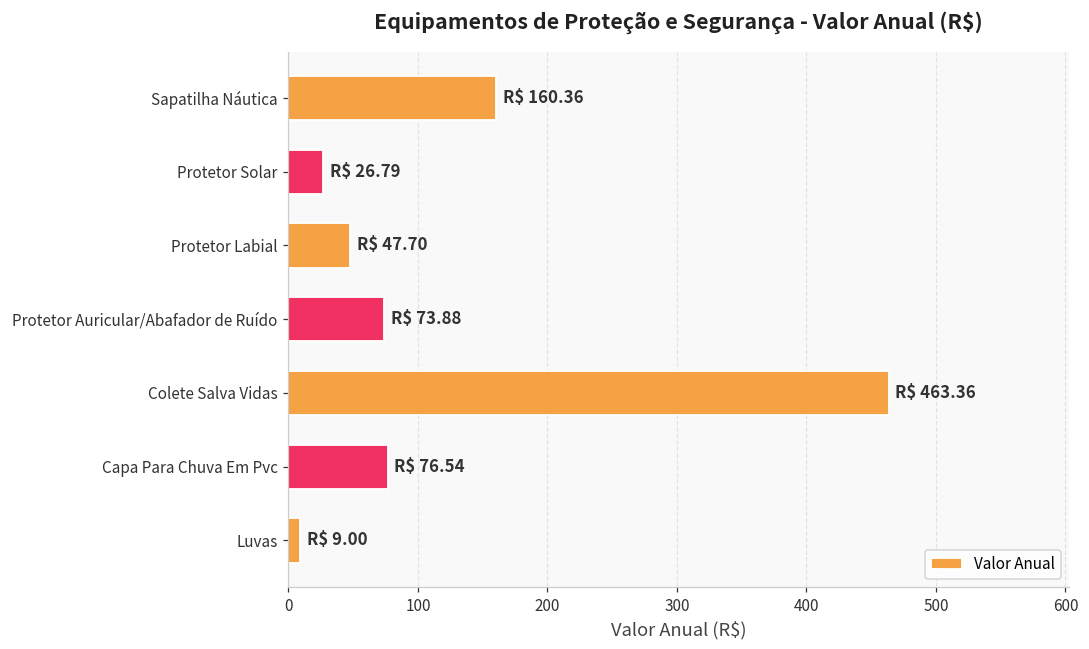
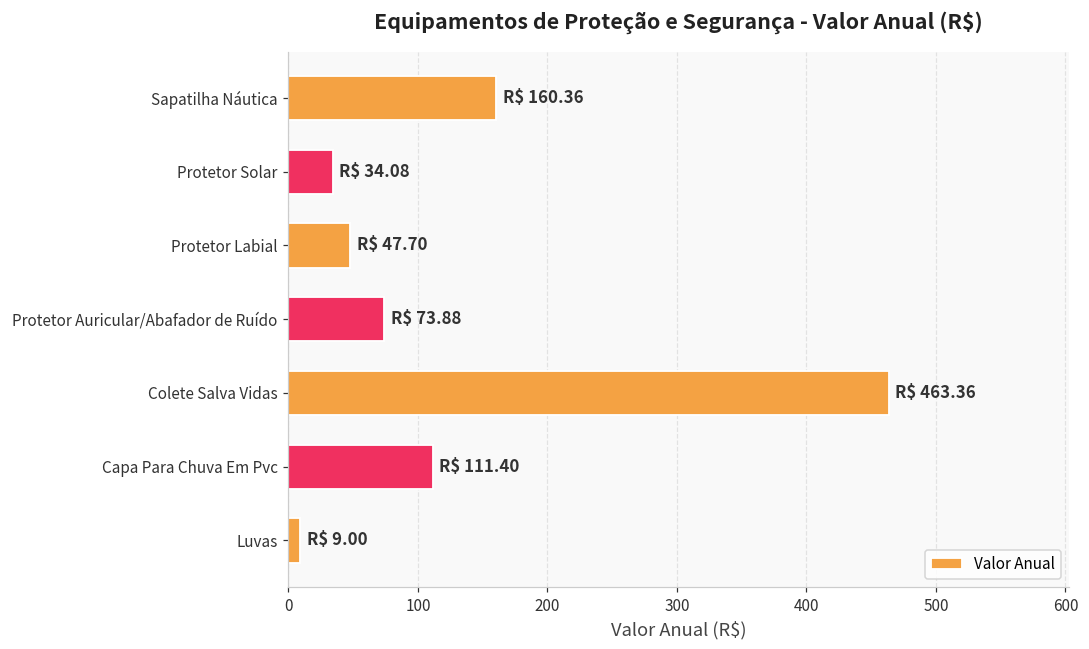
  {
    "Sapatilha Náutica": 160.36,
-   "Protetor Solar": 26.79,
+   "Protetor Solar": 34.08,
    "Protetor Labial": 47.70,
    "Protetor Auricular/Abafador de Ruído": 73.88,
    "Colete Salva Vidas": 463.36,
-   "Capa Para Chuva Em Pvc": 76.54,
+   "Capa Para Chuva Em Pvc": 111.40,
    "Luvas": 9.00
  }
